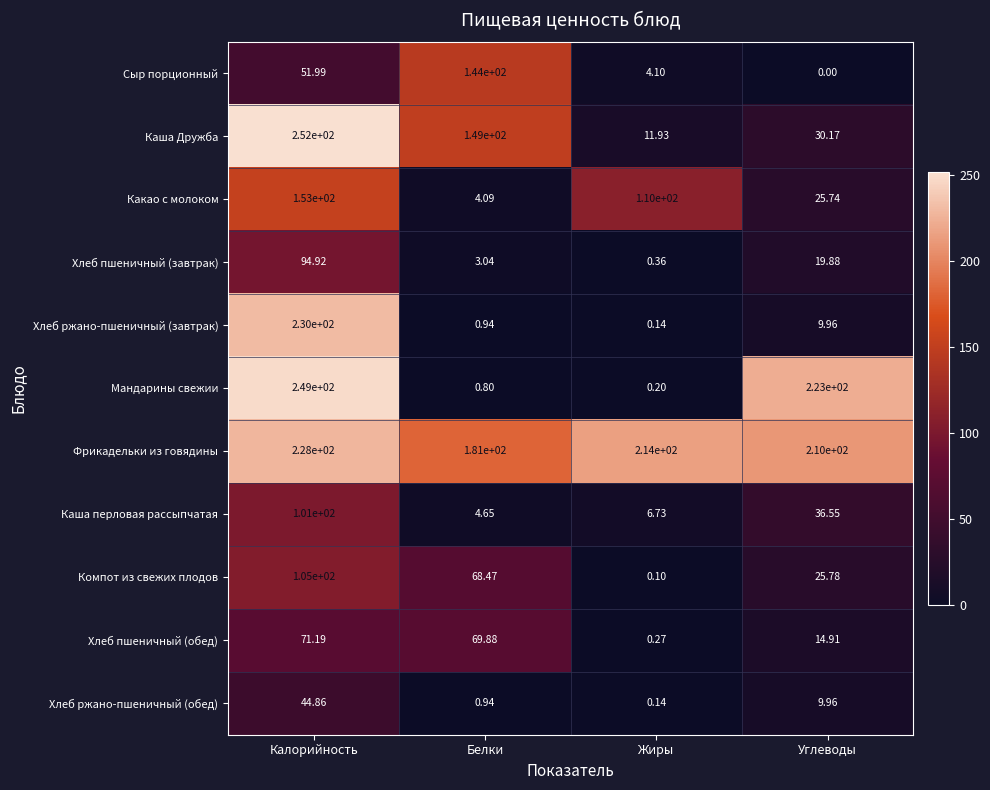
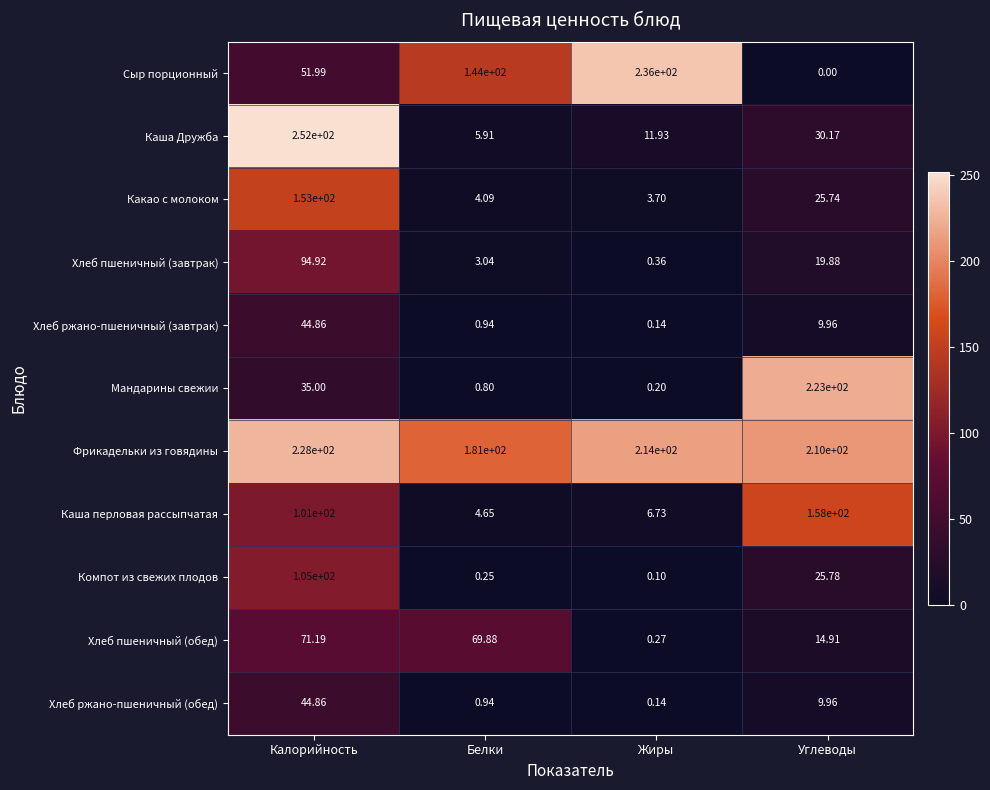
  {
    "Сыр порционный": {
      "Калорийность": "51.99",
      "Белки": "1.44e+02",
-     "Жиры": "4.10",
+     "Жиры": "2.36e+02",
      "Углеводы": "0.00"
    },
    "Каша Дружба": {
      "Калорийность": "2.52e+02",
-     "Белки": "1.49e+02",
+     "Белки": "5.91",
      "Жиры": "11.93",
      "Углеводы": "30.17"
    },
    "Какао с молоком": {
      "Калорийность": "1.53e+02",
      "Белки": "4.09",
-     "Жиры": "1.10e+02",
+     "Жиры": "3.70",
      "Углеводы": "25.74"
    },
    "Хлеб пшеничный (завтрак)": {
      "Калорийность": "94.92",
      "Белки": "3.04",
      "Жиры": "0.36",
      "Углеводы": "19.88"
    },
    "Хлеб ржано-пшеничный (завтрак)": {
-     "Калорийность": "2.30e+02",
+     "Калорийность": "44.86",
      "Белки": "0.94",
      "Жиры": "0.14",
      "Углеводы": "9.96"
    },
    "Мандарины свежии": {
-     "Калорийность": "2.49e+02",
+     "Калорийность": "35.00",
      "Белки": "0.80",
      "Жиры": "0.20",
      "Углеводы": "2.23e+02"
    },
    "Фрикадельки из говядины": {
      "Калорийность": "2.28e+02",
      "Белки": "1.81e+02",
      "Жиры": "2.14e+02",
      "Углеводы": "2.10e+02"
    },
    "Каша перловая рассыпчатая": {
      "Калорийность": "1.01e+02",
      "Белки": "4.65",
      "Жиры": "6.73",
-     "Углеводы": "36.55"
+     "Углеводы": "1.58e+02"
    },
    "Компот из свежих плодов": {
      "Калорийность": "1.05e+02",
-     "Белки": "68.47",
+     "Белки": "0.25",
      "Жиры": "0.10",
      "Углеводы": "25.78"
    },
    "Хлеб пшеничный (обед)": {
      "Калорийность": "71.19",
      "Белки": "69.88",
      "Жиры": "0.27",
      "Углеводы": "14.91"
    },
    "Хлеб ржано-пшеничный (обед)": {
      "Калорийность": "44.86",
      "Белки": "0.94",
      "Жиры": "0.14",
      "Углеводы": "9.96"
    }
  }
